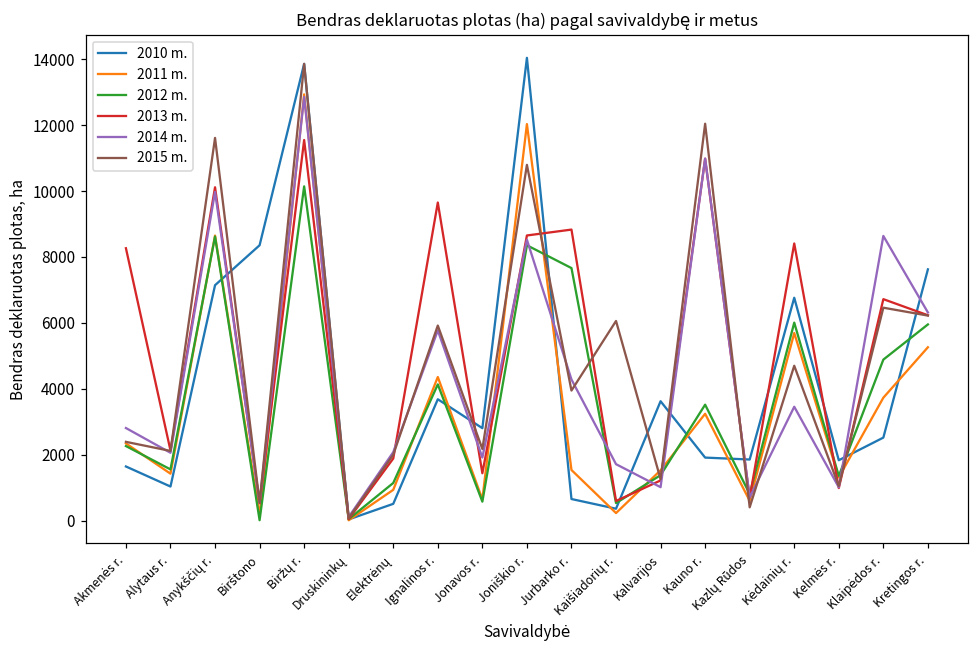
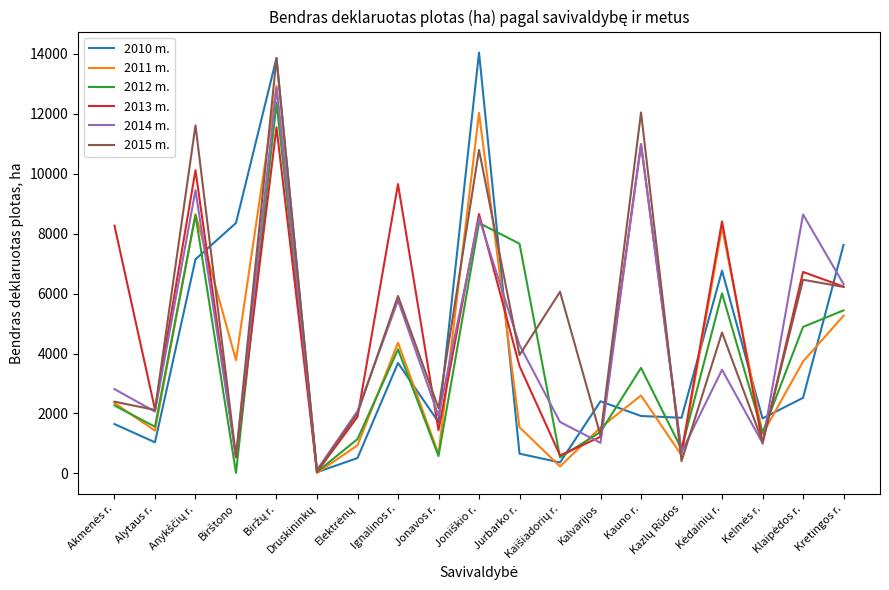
  {
    "2010 m.": {
      "Akmenės r.": 1600,
      "Alytaus r.": 1000,
      "Anykščių r.": 7100,
      "Birštono": 8400,
      "Elektrėnų": 500,
      "Ignalinos r.": 3700,
-     "Jonavos r.": 2800,
+     "Jonavos r.": 1700,
      "Joniškio r.": 14000,
      "Jurbarko r.": 700,
      "Kaišiadorių r.": 400,
-     "Kalvarijos": 3600,
+     "Kalvarijos": 2400,
      "Kauno r.": 1900,
      "Kazlų Rūdos": 1900,
      "Kėdainių r.": 6800,
      "Kelmės r.": 1800,
      "Klaipėdos r.": 2500,
      "Kretingos r.": 7600
    },
    "2011 m.": {
      "Alytaus r.": 1400,
-     "Birštono": 200,
+     "Birštono": 3800,
      "Elektrėnų": 900,
      "Ignalinos r.": 4400,
      "Joniškio r.": 12000,
      "Jurbarko r.": 1500,
      "Kaišiadorių r.": 200,
      "Kalvarijos": 1500,
-     "Kauno r.": 3200,
+     "Kauno r.": 2600,
      "Kazlų Rūdos": 600,
-     "Kėdainių r.": 5700,
+     "Kėdainių r.": 8200,
      "Klaipėdos r.": 3700,
      "Kretingos r.": 5300
    },
    "2012 m.": {
      "Alytaus r.": 1600,
      "Birštono": 0,
-     "Biržų r.": 10100,
+     "Biržų r.": 12400,
      "Elektrėnų": 1100,
      "Ignalinos r.": 4100,
      "Joniškio r.": 8400,
      "Jurbarko r.": 7700,
      "Kalvarijos": 1400,
      "Kauno r.": 3500,
      "Kazlų Rūdos": 800,
      "Kėdainių r.": 6000,
      "Klaipėdos r.": 4900,
-     "Kretingos r.": 6000
+     "Kretingos r.": 5400
    },
    "2013 m.": {
      "Akmenės r.": 8300,
      "Anykščių r.": 10100,
      "Biržų r.": 11500,
      "Elektrėnų": 1900,
      "Ignalinos r.": 9700,
      "Jonavos r.": 1400,
      "Joniškio r.": 8700,
-     "Jurbarko r.": 8800,
+     "Jurbarko r.": 3600,
      "Kėdainių r.": 8400,
      "Klaipėdos r.": 6700
    },
    "2014 m.": {
      "Akmenės r.": 2800,
-     "Anykščių r.": 10000,
+     "Anykščių r.": 9400,
      "Ignalinos r.": 5800,
      "Jonavos r.": 1900,
      "Joniškio r.": 8500,
      "Jurbarko r.": 4300,
      "Kaišiadorių r.": 1700,
      "Kalvarijos": 1000,
      "Kėdainių r.": 3500,
      "Klaipėdos r.": 8600
    },
    "2015 m.": {
      "Anykščių r.": 11600,
      "Ignalinos r.": 5900,
      "Jonavos r.": 2200,
      "Joniškio r.": 10800,
      "Jurbarko r.": 3900,
      "Kaišiadorių r.": 6100,
      "Kauno r.": 12000,
      "Kazlų Rūdos": 400,
      "Kėdainių r.": 4700,
      "Klaipėdos r.": 6500
    }
  }
